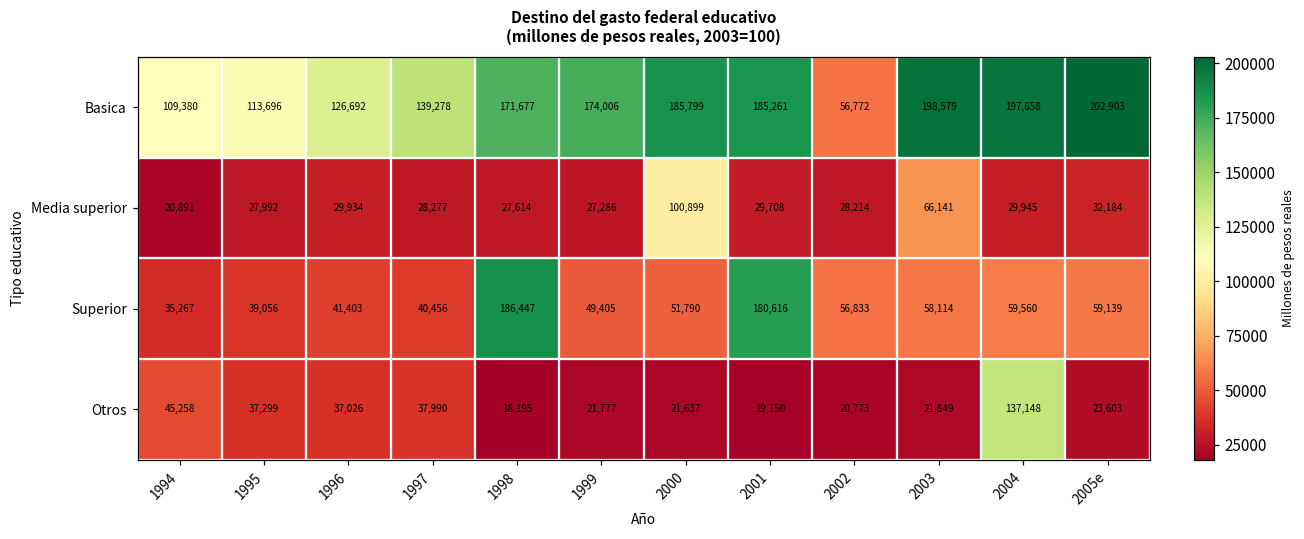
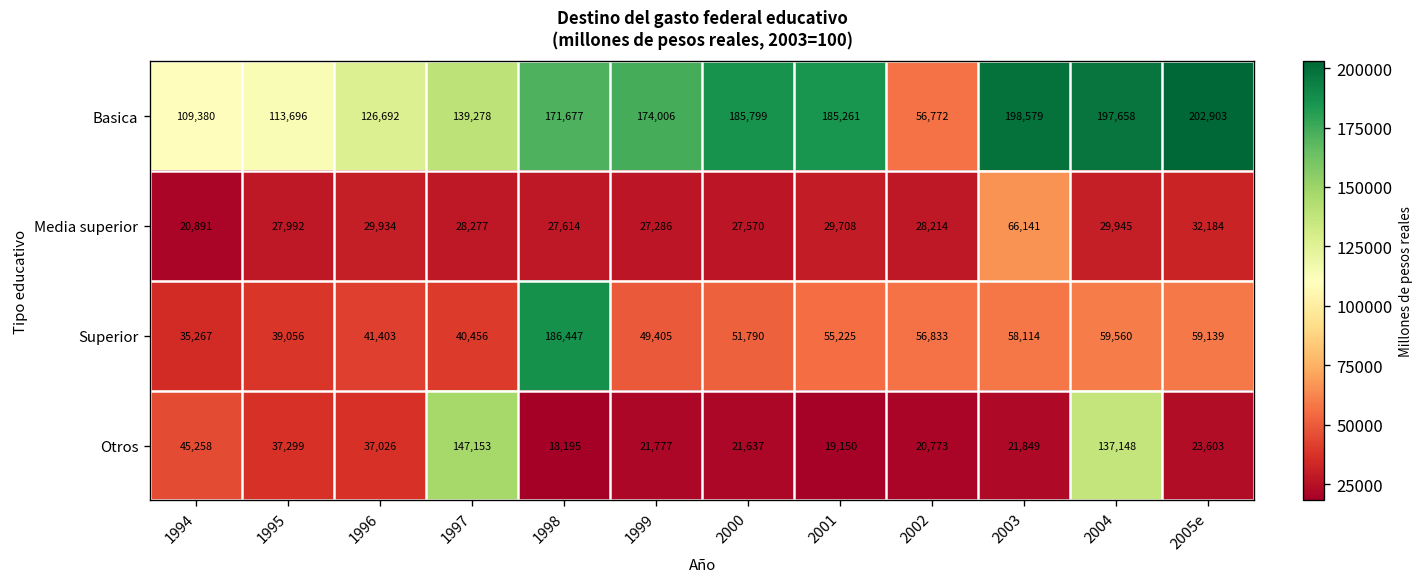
  {
    "Basica": {
      "1994": "109,380",
      "1995": "113,696",
      "1996": "126,692",
      "1997": "139,278",
      "1998": "171,677",
      "1999": "174,006",
      "2000": "185,799",
      "2001": "185,261",
      "2002": "56,772",
      "2003": "198,579",
      "2004": "197,658",
      "2005e": "202,903"
    },
    "Media superior": {
      "1994": "20,891",
      "1995": "27,992",
      "1996": "29,934",
      "1997": "28,277",
      "1998": "27,614",
      "1999": "27,286",
-     "2000": "100,899",
+     "2000": "27,570",
      "2001": "29,708",
      "2002": "28,214",
      "2003": "66,141",
      "2004": "29,945",
      "2005e": "32,184"
    },
    "Superior": {
      "1994": "35,267",
      "1995": "39,056",
      "1996": "41,403",
      "1997": "40,456",
      "1998": "186,447",
      "1999": "49,405",
      "2000": "51,790",
-     "2001": "180,616",
+     "2001": "55,225",
      "2002": "56,833",
      "2003": "58,114",
      "2004": "59,560",
      "2005e": "59,139"
    },
    "Otros": {
      "1994": "45,258",
      "1995": "37,299",
      "1996": "37,026",
-     "1997": "37,990",
+     "1997": "147,153",
      "1998": "18,195",
      "1999": "21,777",
      "2000": "21,637",
      "2001": "19,150",
      "2002": "20,773",
      "2003": "21,849",
      "2004": "137,148",
      "2005e": "23,603"
    }
  }
